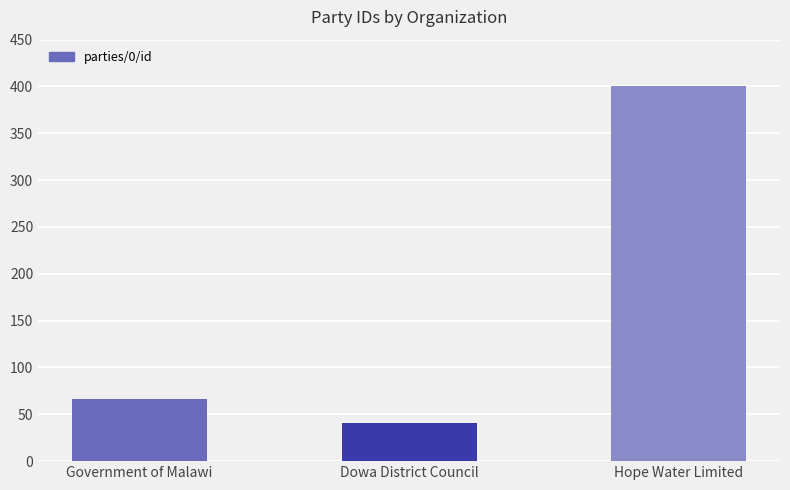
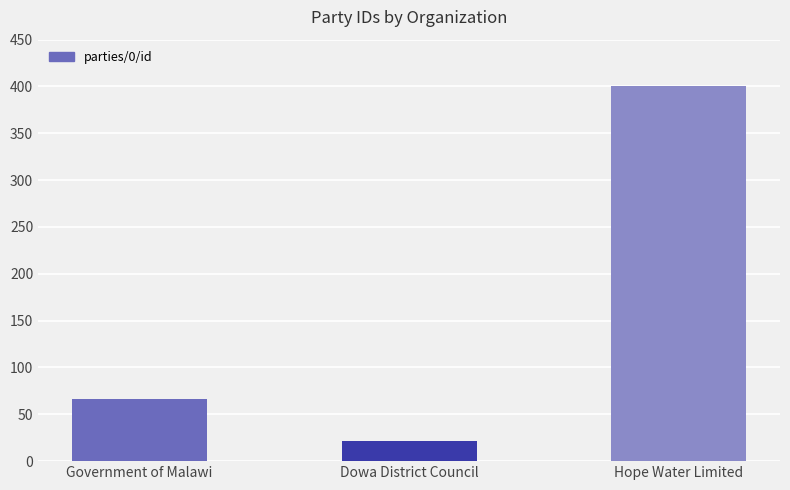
  {
    "Government of Malawi": 70,
-   "Dowa District Council": 40,
+   "Dowa District Council": 20,
    "Hope Water Limited": 400
  }
